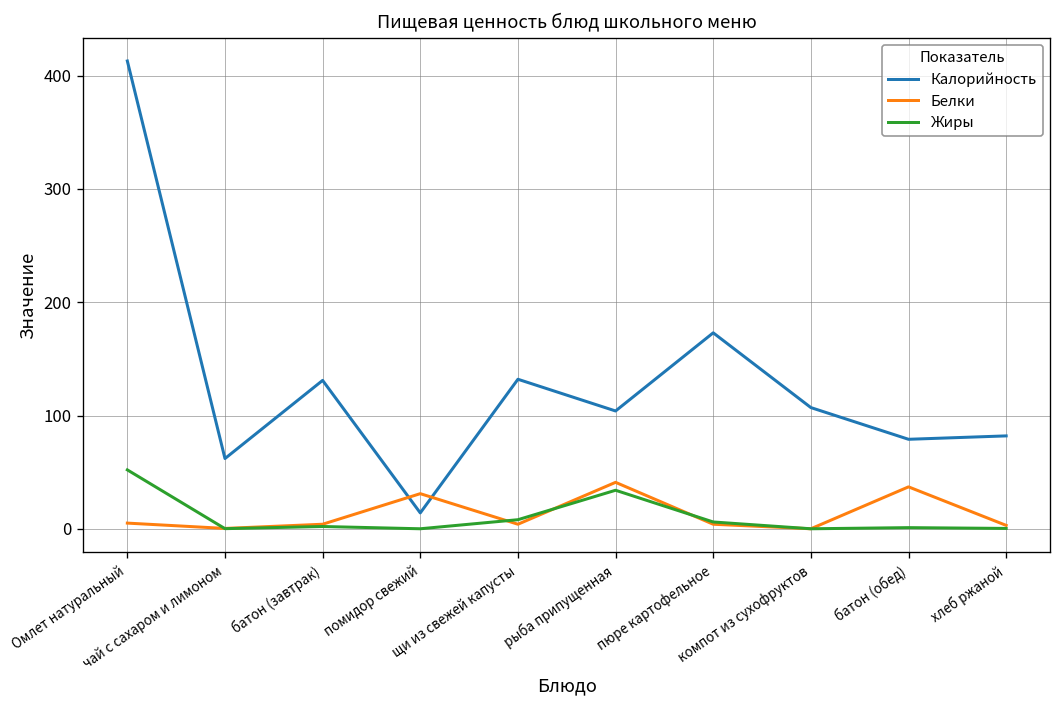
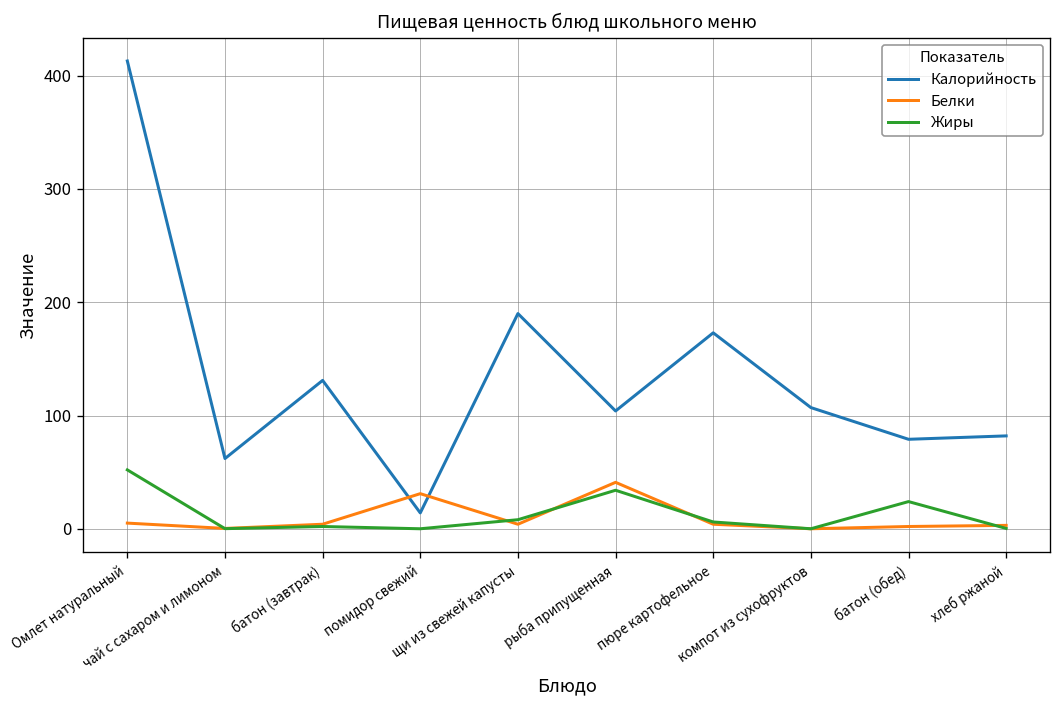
  {
    "Калорийность": {
      "Омлет натуральный": 410,
      "чай с сахаром и лимоном": 60,
      "батон (завтрак)": 130,
      "помидор свежий": 10,
-     "щи из свежей капусты": 130,
+     "щи из свежей капусты": 190,
      "рыба припущенная": 100,
      "пюре картофельное": 170,
      "компот из сухофруктов": 110,
      "батон (обед)": 80,
      "хлеб ржаной": 80
    },
    "Белки": {
      "Омлет натуральный": 10,
      "помидор свежий": 30,
      "щи из свежей капусты": 0,
      "рыба припущенная": 40,
-     "батон (обед)": 40,
+     "батон (обед)": 0,
      "хлеб ржаной": 0
    },
    "Жиры": {
      "Омлет натуральный": 50,
      "помидор свежий": 0,
      "щи из свежей капусты": 10,
      "рыба припущенная": 30,
-     "батон (обед)": 0,
+     "батон (обед)": 20,
      "хлеб ржаной": 0
    }
  }
